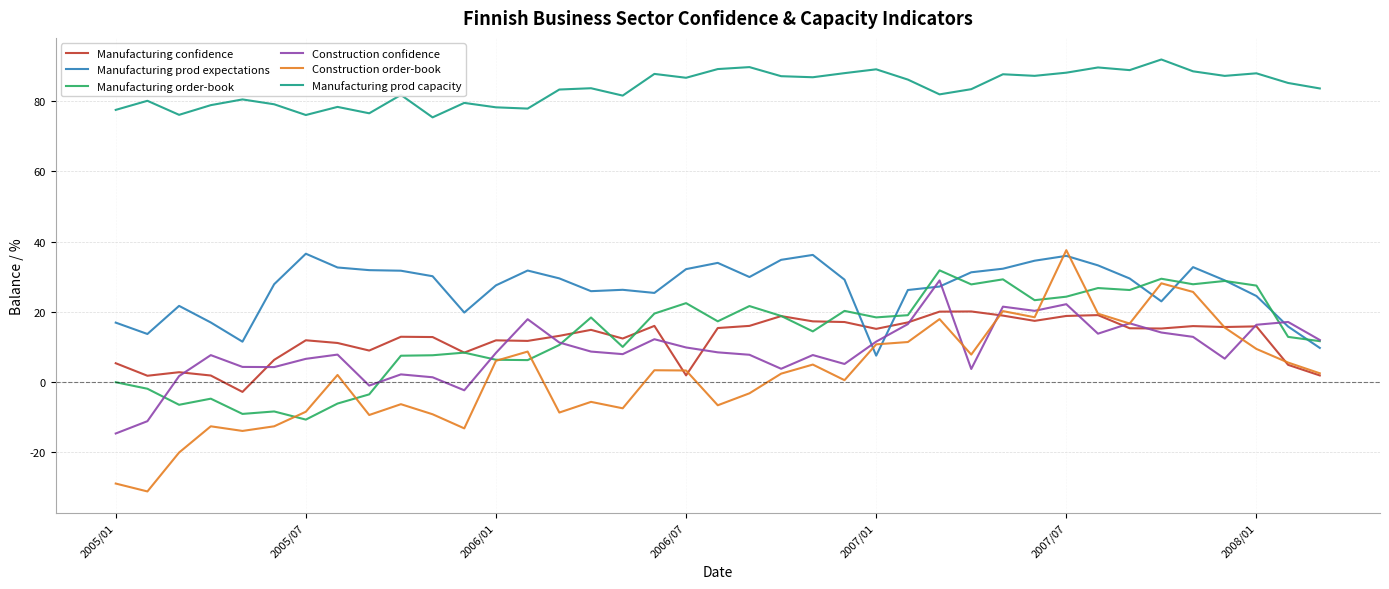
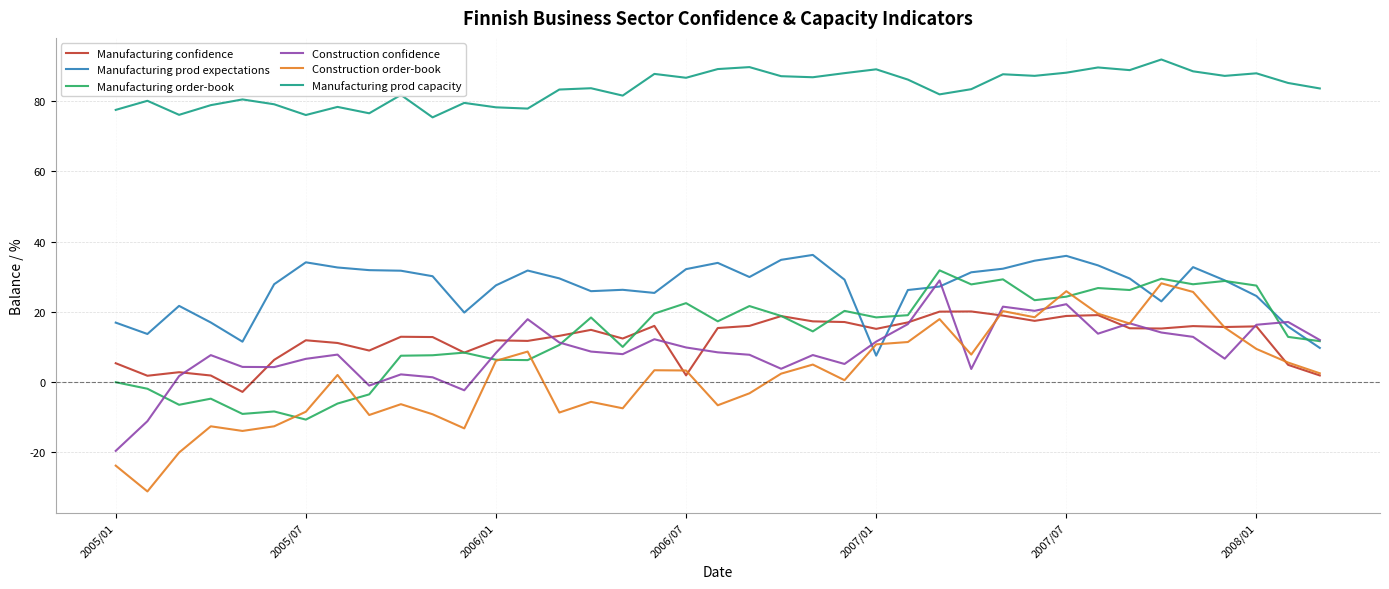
  {
    "Manufacturing confidence": {
      "2005/01": 5,
      "2005/07": 12,
      "2006/01": 12,
      "2006/07": 2,
      "2007/01": 15,
      "2007/07": 19
    },
    "Manufacturing prod expectations": {
      "2005/01": 17,
-     "2005/07": 37,
+     "2005/07": 34,
      "2006/01": 28,
      "2006/07": 32,
      "2007/01": 7,
      "2007/07": 36,
      "2008/01": 24
    },
    "Construction confidence": {
-     "2005/01": -15,
+     "2005/01": -20,
      "2005/07": 7,
      "2006/01": 8,
      "2006/07": 10,
      "2007/01": 11,
      "2007/07": 22
    },
    "Construction order-book": {
-     "2005/01": -29,
+     "2005/01": -24,
      "2005/07": -8,
      "2006/07": 3,
      "2007/01": 11,
-     "2007/07": 38,
+     "2007/07": 26,
      "2008/01": 9
    }
  }
